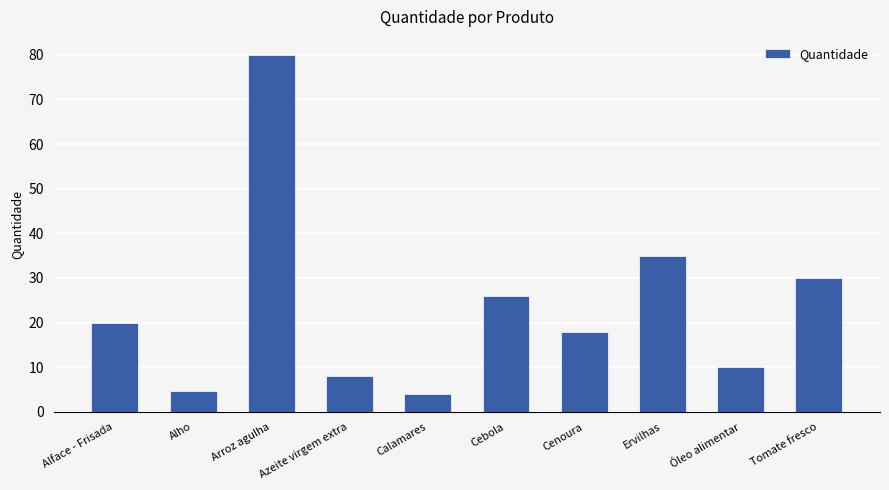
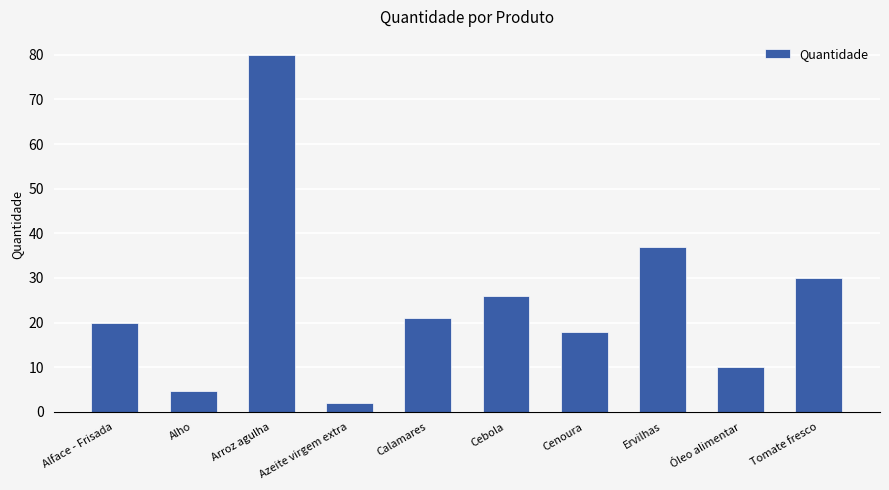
  {
    "Alface - Frisada": 20,
    "Alho": 5,
    "Arroz agulha": 80,
-   "Azeite virgem extra": 8,
-   "Calamares": 4,
+   "Azeite virgem extra": 2,
+   "Calamares": 21,
    "Cebola": 26,
    "Cenoura": 18,
-   "Ervilhas": 35,
+   "Ervilhas": 37,
    "Óleo alimentar": 10,
    "Tomate fresco": 30
  }
